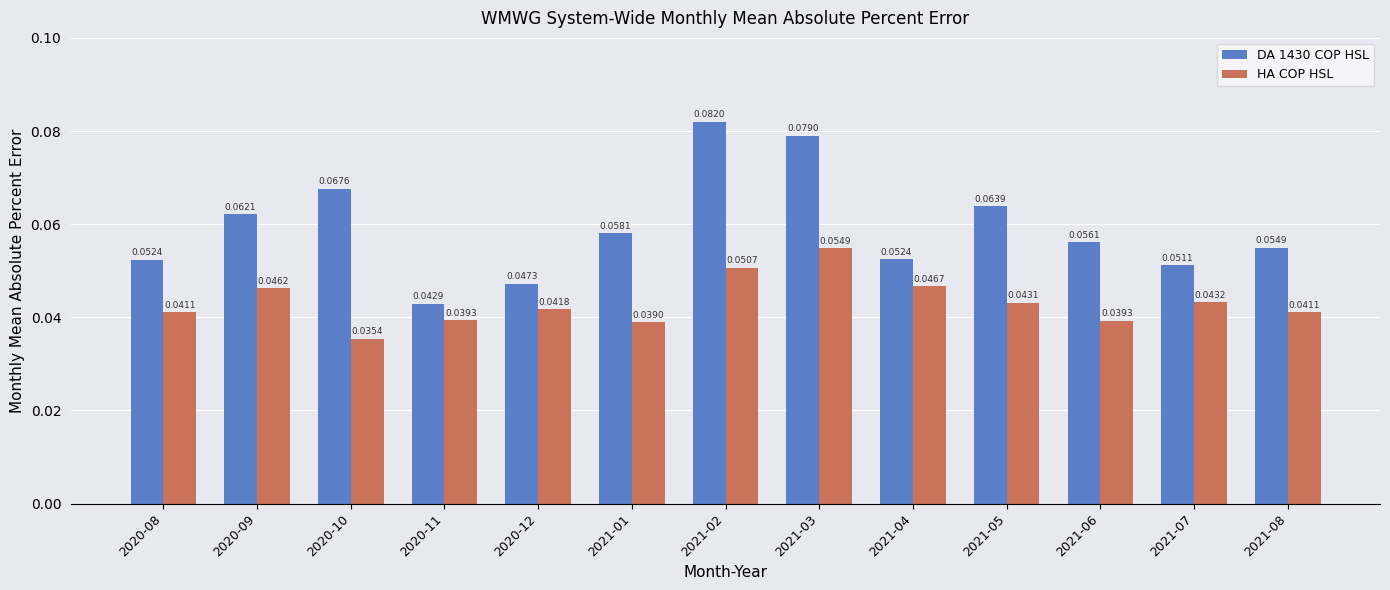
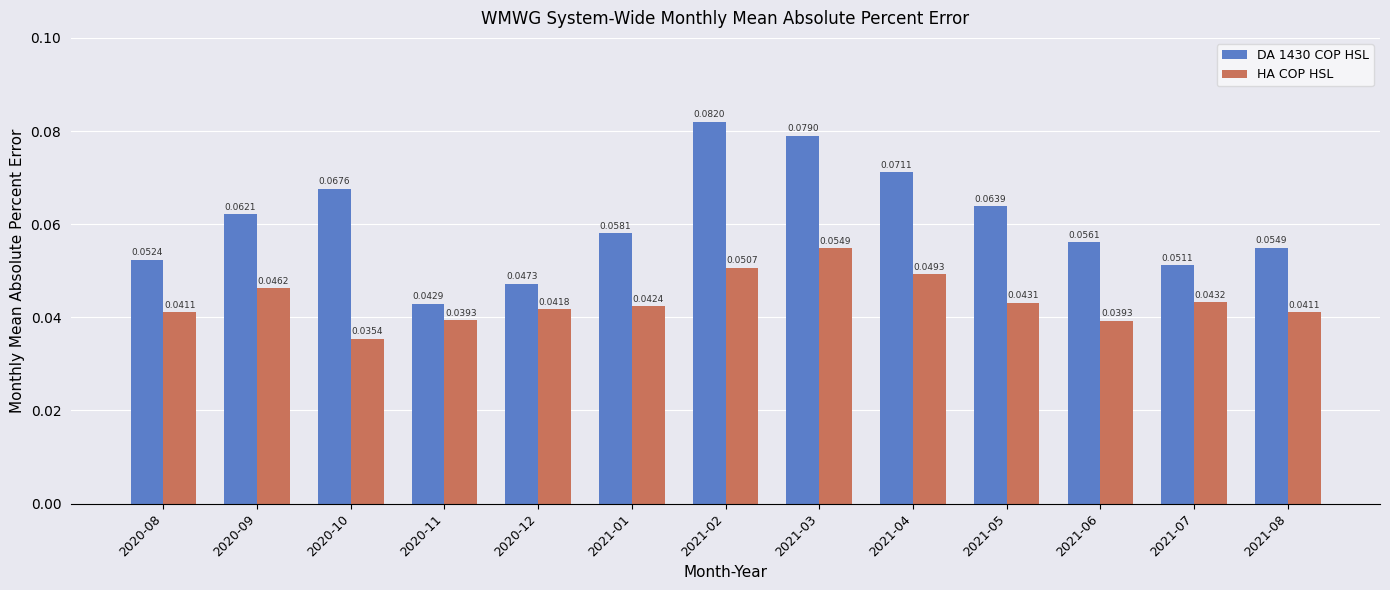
  {
    "DA 1430 COP HSL": {
      "2020-08": 0.0524,
      "2020-09": 0.0621,
      "2020-10": 0.0676,
      "2020-11": 0.0429,
      "2020-12": 0.0473,
      "2021-01": 0.0581,
      "2021-02": 0.0820,
      "2021-03": 0.0790,
-     "2021-04": 0.0524,
+     "2021-04": 0.0711,
      "2021-05": 0.0639,
      "2021-06": 0.0561,
      "2021-07": 0.0511,
      "2021-08": 0.0549
    },
    "HA COP HSL": {
      "2020-08": 0.0411,
      "2020-09": 0.0462,
      "2020-10": 0.0354,
      "2020-11": 0.0393,
      "2020-12": 0.0418,
-     "2021-01": 0.0390,
+     "2021-01": 0.0424,
      "2021-02": 0.0507,
      "2021-03": 0.0549,
-     "2021-04": 0.0467,
+     "2021-04": 0.0493,
      "2021-05": 0.0431,
      "2021-06": 0.0393,
      "2021-07": 0.0432,
      "2021-08": 0.0411
    }
  }
